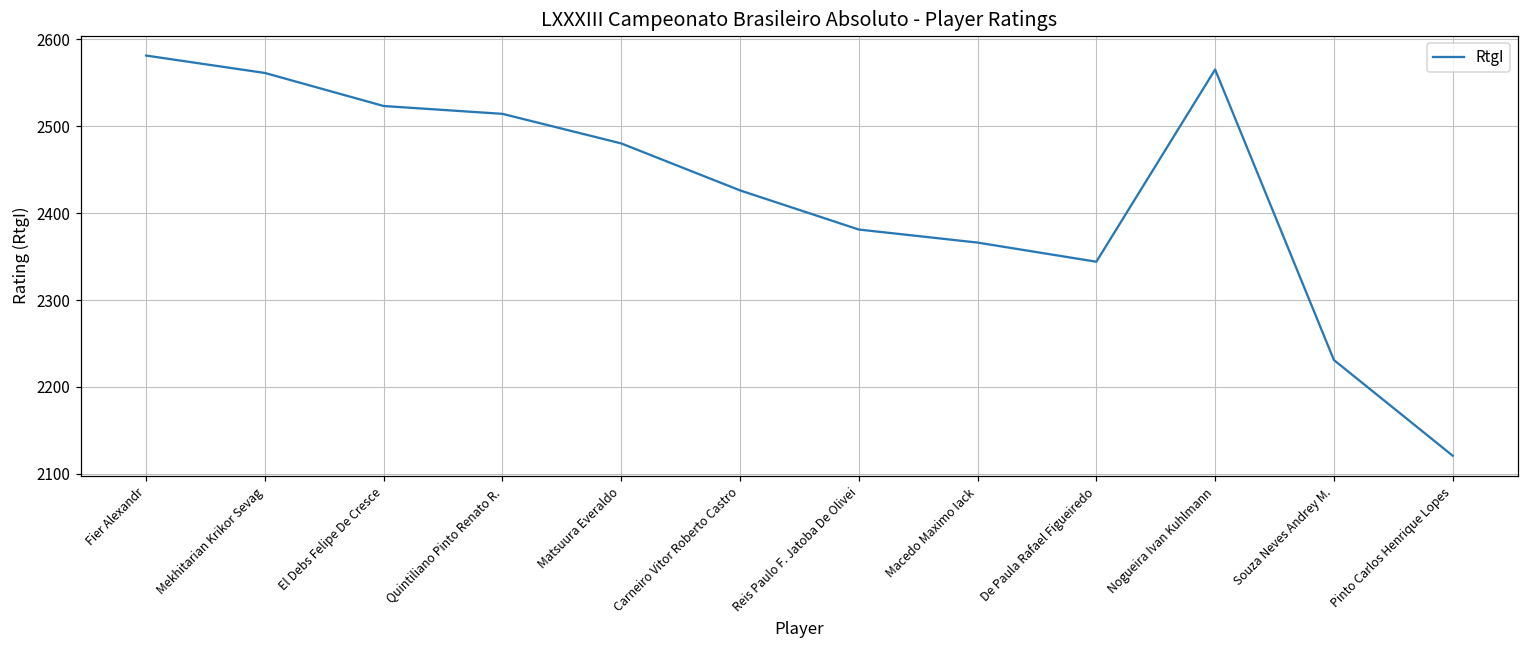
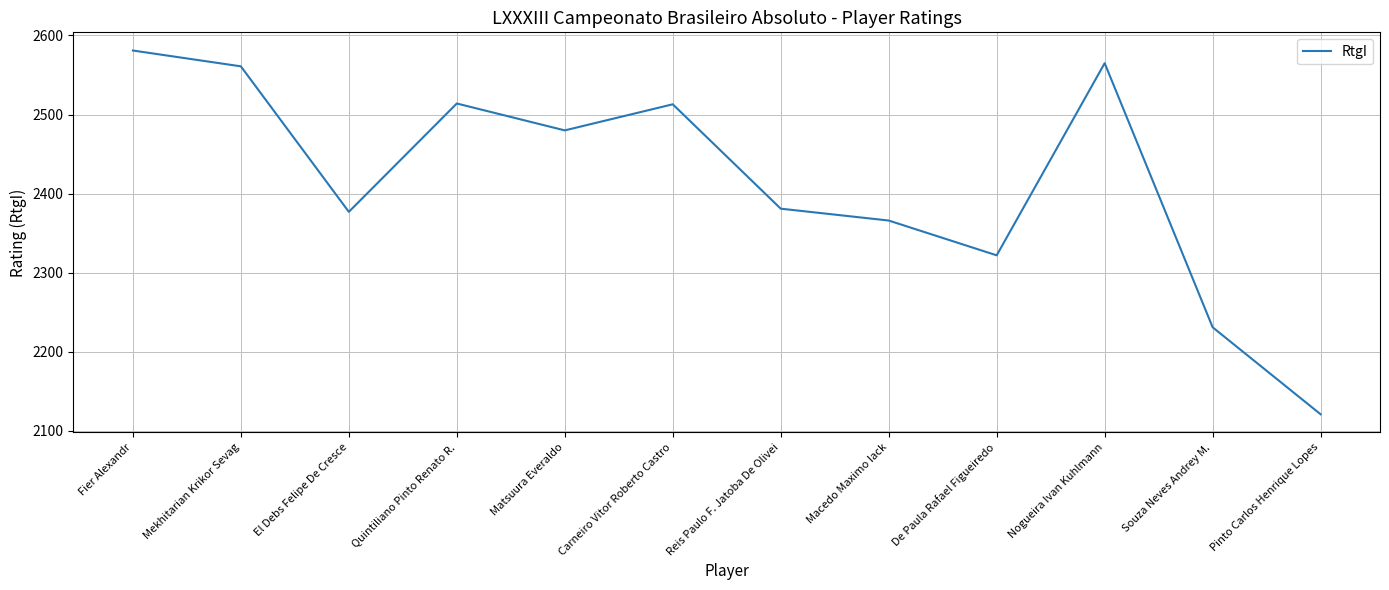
  {
    "Fier Alexandr": 2580,
    "Mekhitarian Krikor Sevag": 2560,
-   "El Debs Felipe De Cresce": 2520,
+   "El Debs Felipe De Cresce": 2380,
    "Quintiliano Pinto Renato R.": 2510,
    "Matsuura Everaldo": 2480,
-   "Carneiro Vitor Roberto Castro": 2430,
+   "Carneiro Vitor Roberto Castro": 2510,
    "Reis Paulo F. Jatoba De Olivei": 2380,
    "Macedo Maximo Iack": 2370,
-   "De Paula Rafael Figueiredo": 2340,
+   "De Paula Rafael Figueiredo": 2320,
    "Nogueira Ivan Kuhlmann": 2570,
    "Souza Neves Andrey M.": 2230,
    "Pinto Carlos Henrique Lopes": 2120
  }
